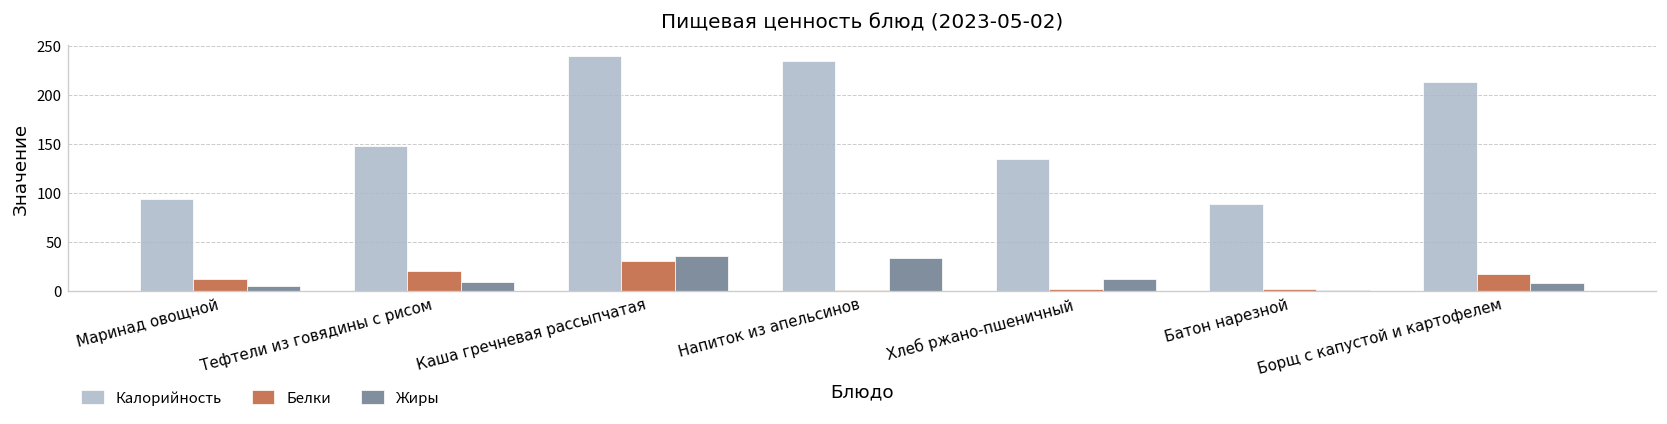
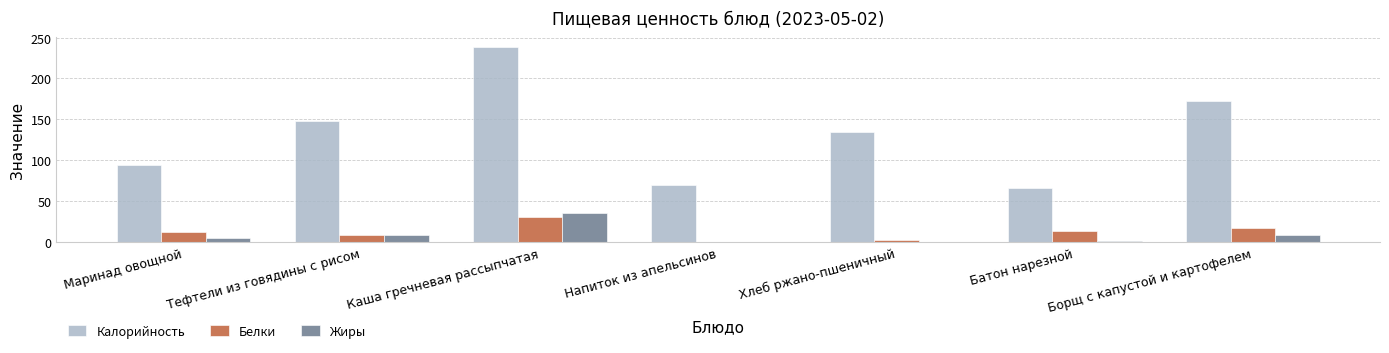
  {
    "Калорийность": {
      "Маринад овощной": 90,
      "Тефтели из говядины с рисом": 150,
      "Каша гречневая рассыпчатая": 240,
-     "Напиток из апельсинов": 230,
+     "Напиток из апельсинов": 70,
      "Хлеб ржано-пшеничный": 130,
-     "Батон нарезной": 90,
-     "Борщ с капустой и картофелем": 210
+     "Батон нарезной": 70,
+     "Борщ с капустой и картофелем": 170
    },
    "Белки": {
      "Маринад овощной": 10,
-     "Тефтели из говядины с рисом": 20,
+     "Тефтели из говядины с рисом": 10,
      "Каша гречневая рассыпчатая": 30,
-     "Батон нарезной": 0,
+     "Батон нарезной": 10,
      "Борщ с капустой и картофелем": 20
    },
    "Жиры": {
      "Маринад овощной": 10,
      "Тефтели из говядины с рисом": 10,
      "Каша гречневая рассыпчатая": 40,
-     "Напиток из апельсинов": 30,
-     "Хлеб ржано-пшеничный": 10,
+     "Напиток из апельсинов": 0,
+     "Хлеб ржано-пшеничный": 0,
      "Борщ с капустой и картофелем": 10
    }
  }
